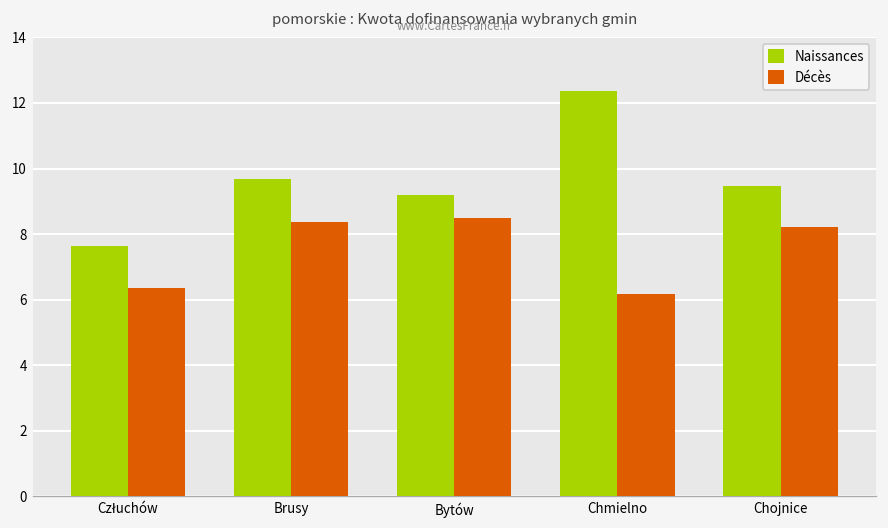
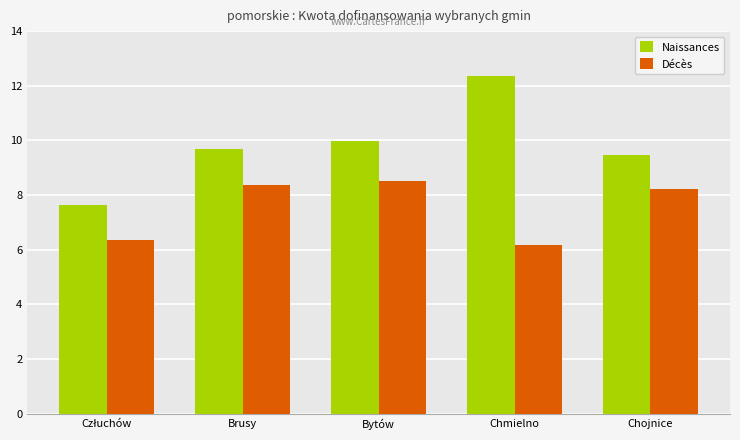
  {
    "Naissances": {
      "Człuchów": 7.6,
      "Brusy": 9.7,
-     "Bytów": 9.2,
+     "Bytów": 10.0,
      "Chmielno": 12.4,
      "Chojnice": 9.5
    },
    "Décès": {
      "Człuchów": 6.4,
      "Brusy": 8.4,
      "Bytów": 8.5,
      "Chmielno": 6.2,
      "Chojnice": 8.2
    }
  }
